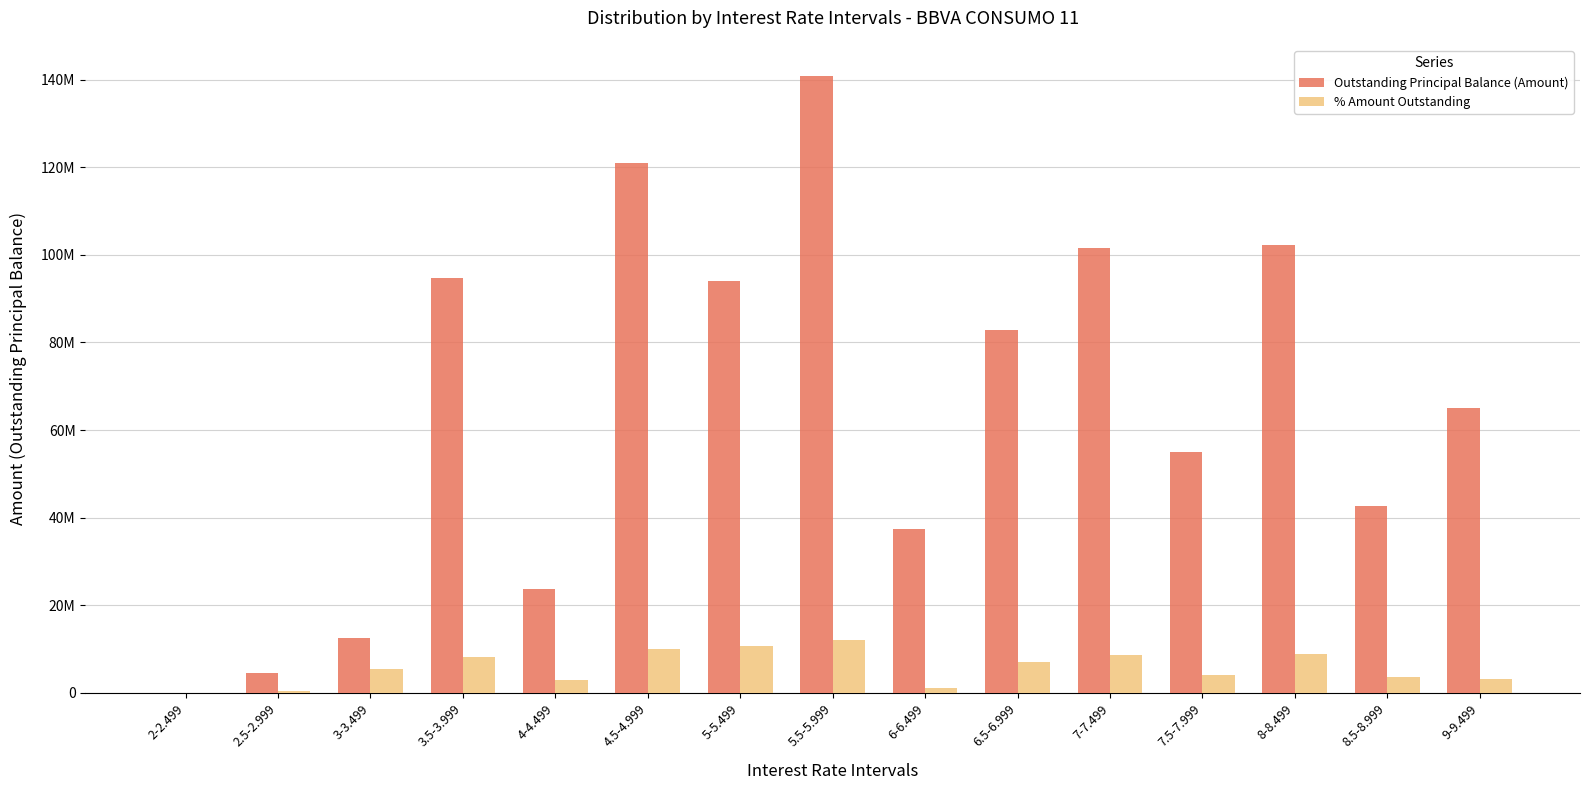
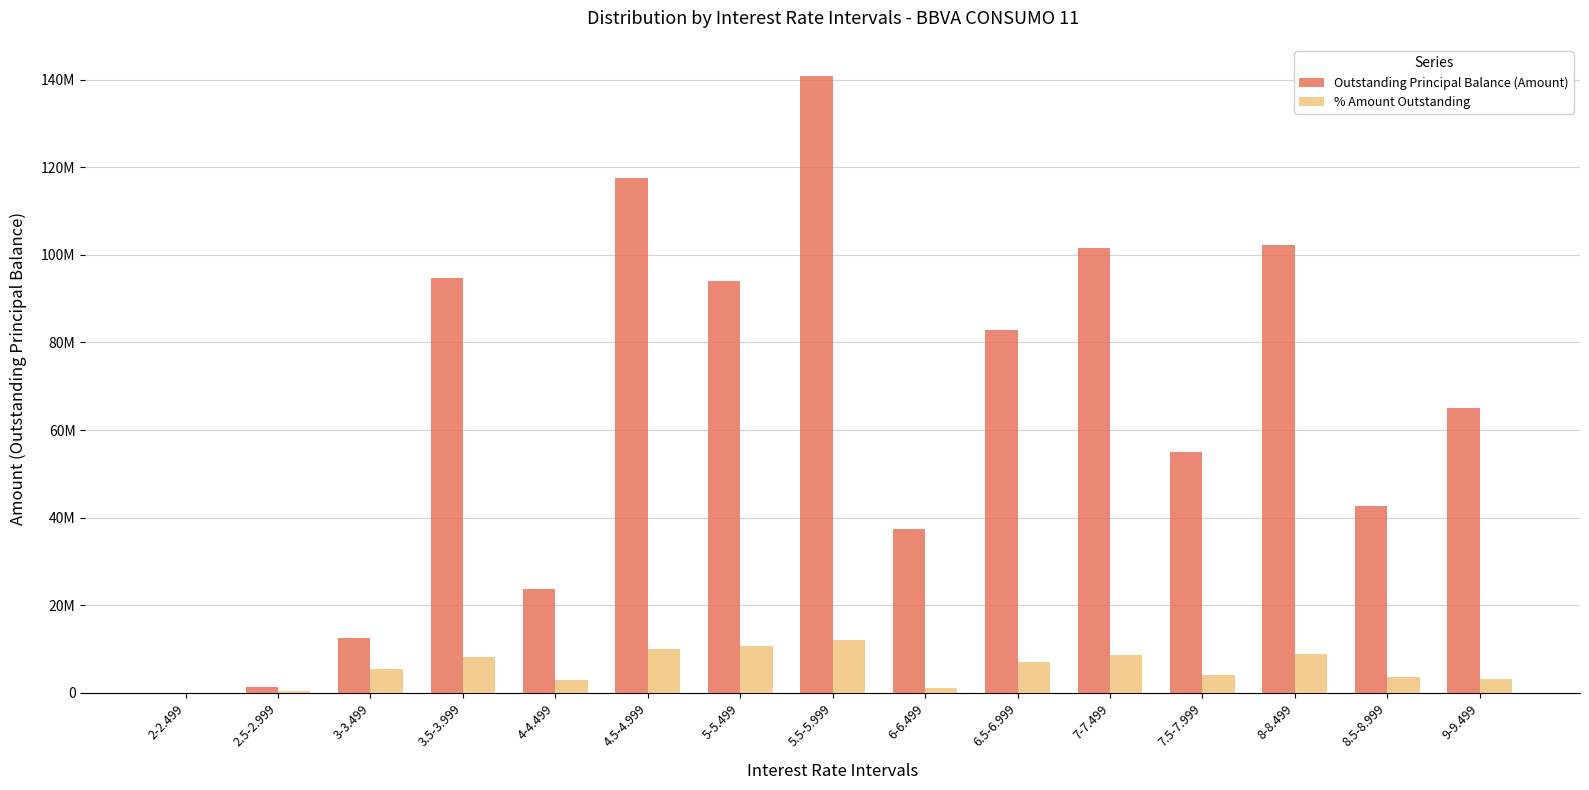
  {
    "Outstanding Principal Balance (Amount)": {
-     "2.5-2.999": 5000000,
+     "2.5-2.999": 1000000,
      "3-3.499": 12000000,
      "3.5-3.999": 95000000,
      "4-4.499": 24000000,
-     "4.5-4.999": 121000000,
+     "4.5-4.999": 118000000,
      "5-5.499": 94000000,
      "5.5-5.999": 141000000,
      "6-6.499": 37000000,
      "6.5-6.999": 83000000,
      "7-7.499": 102000000,
      "7.5-7.999": 55000000,
      "8-8.499": 102000000,
      "8.5-8.999": 43000000,
      "9-9.499": 65000000
    },
    "% Amount Outstanding": {
      "2-2.499": 0,
      "3-3.499": 6000000,
      "3.5-3.999": 8000000,
      "4-4.499": 3000000,
      "4.5-4.999": 10000000,
      "5-5.499": 11000000,
      "5.5-5.999": 12000000,
      "6-6.499": 1000000,
      "6.5-6.999": 7000000,
      "7-7.499": 9000000,
      "7.5-7.999": 4000000,
      "8-8.499": 9000000,
      "8.5-8.999": 4000000,
      "9-9.499": 3000000
    }
  }
